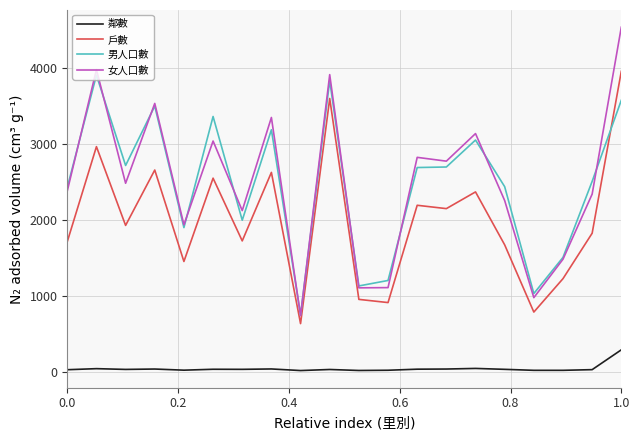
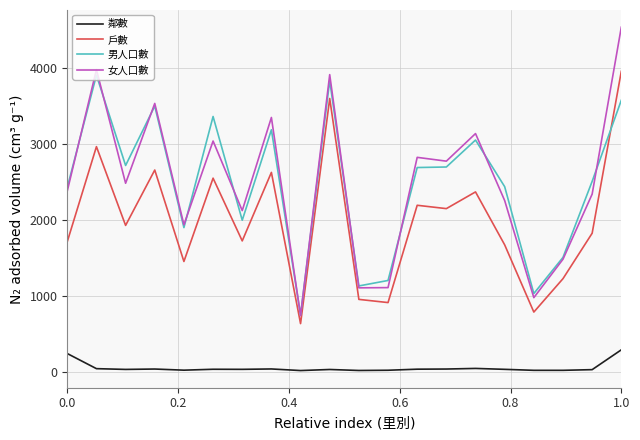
  {
    "鄰數": {
-     "0.0": 0,
+     "0.0": 200,
      "1.0": 300
    },
    "戶數": {
      "0.0": 1700,
      "1.0": 4000
    },
    "男人口數": {
      "0.0": 2400,
      "1.0": 3600
    },
    "女人口數": {
      "0.0": 2400,
      "1.0": 4500
    }
  }
